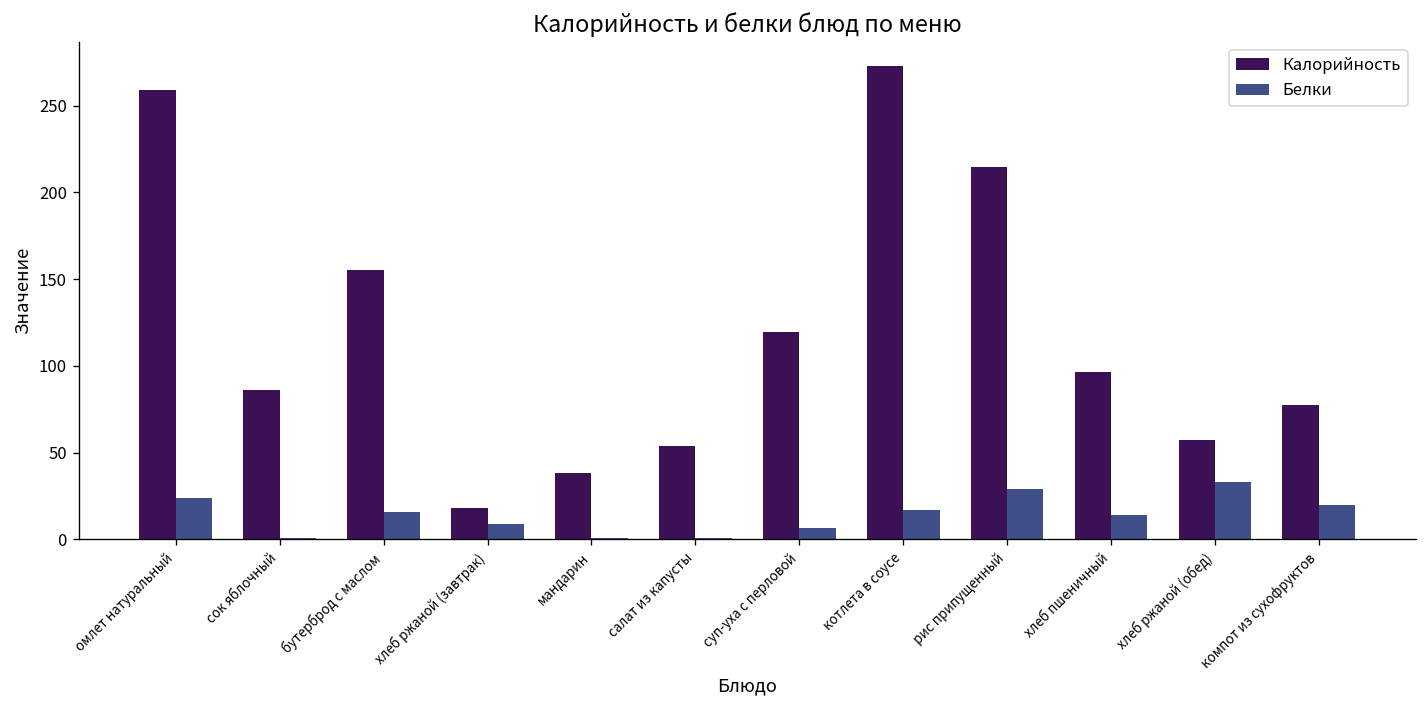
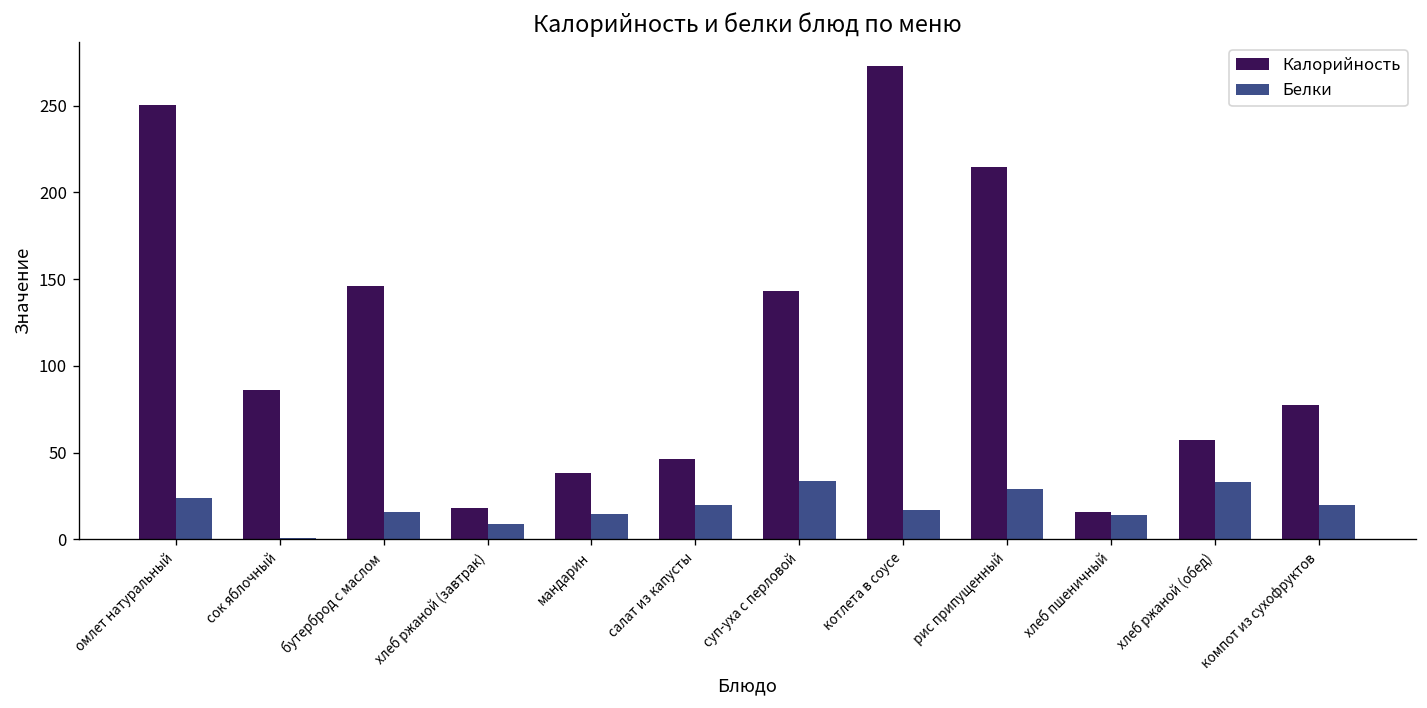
  {
    "Калорийность": {
-     "омлет натуральный": 259,
+     "омлет натуральный": 250,
      "сок яблочный": 86,
-     "бутерброд с маслом": 156,
+     "бутерброд с маслом": 146,
      "хлеб ржаной (завтрак)": 18,
      "мандарин": 38,
-     "салат из капусты": 54,
-     "суп-уха с перловой": 120,
+     "салат из капусты": 46,
+     "суп-уха с перловой": 143,
      "котлета в соусе": 273,
      "рис припущенный": 215,
-     "хлеб пшеничный": 97,
+     "хлеб пшеничный": 16,
      "хлеб ржаной (обед)": 57,
      "компот из сухофруктов": 77
    },
    "Белки": {
      "омлет натуральный": 24,
      "бутерброд с маслом": 16,
      "хлеб ржаной (завтрак)": 9,
-     "мандарин": 1,
-     "салат из капусты": 1,
-     "суп-уха с перловой": 7,
+     "мандарин": 15,
+     "салат из капусты": 20,
+     "суп-уха с перловой": 33,
      "котлета в соусе": 17,
      "рис припущенный": 29,
      "хлеб пшеничный": 14,
      "хлеб ржаной (обед)": 33,
      "компот из сухофруктов": 20
    }
  }
